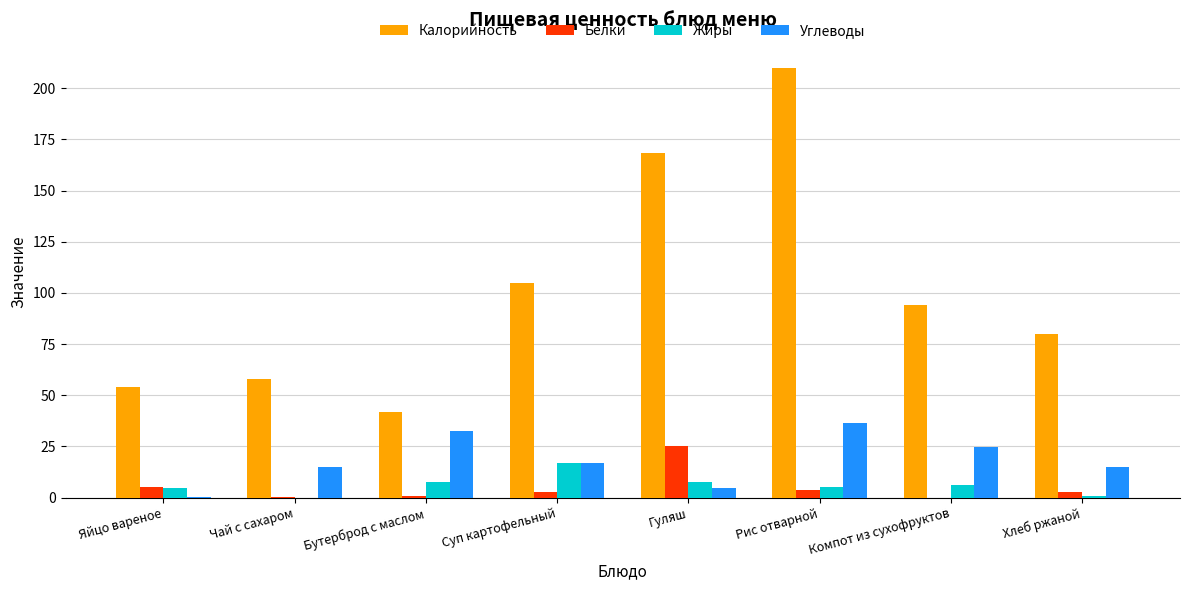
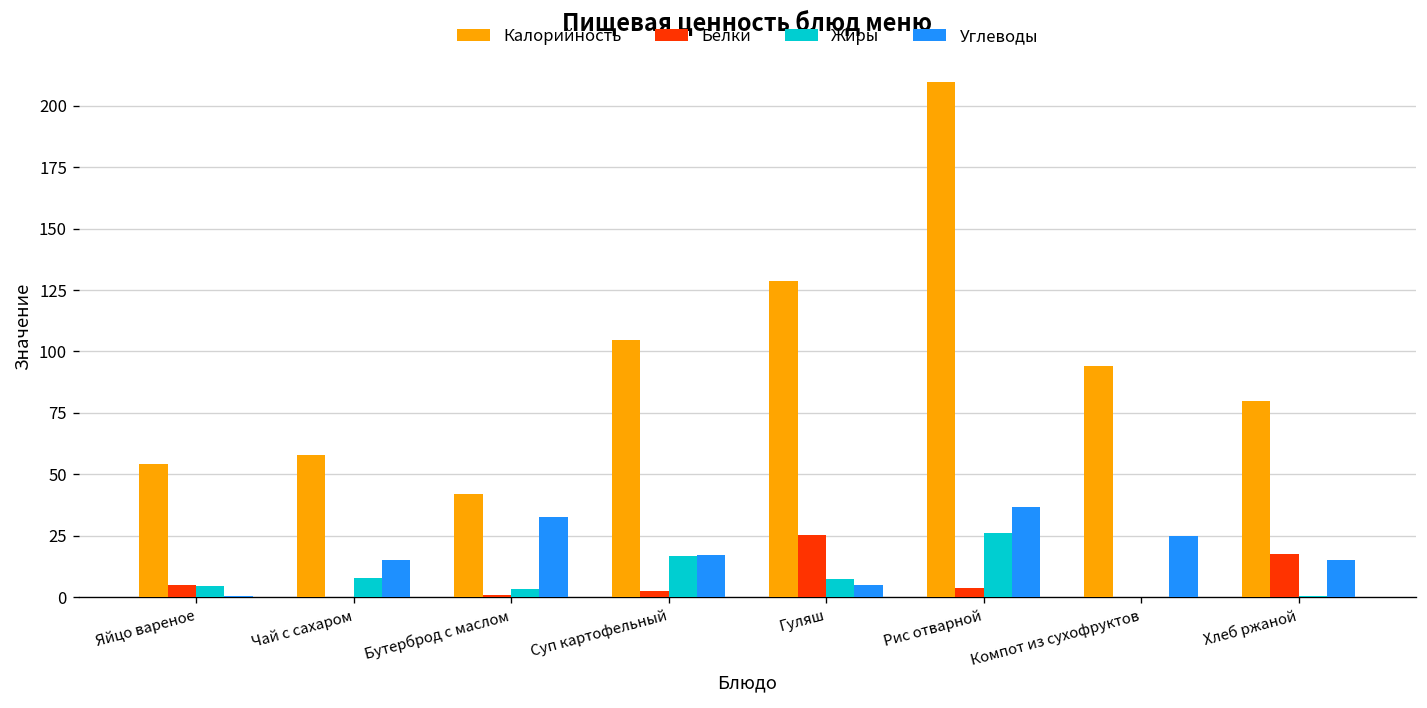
  {
    "Калорийность": {
      "Яйцо вареное": 54,
      "Чай с сахаром": 58,
      "Бутерброд с маслом": 42,
      "Суп картофельный": 105,
-     "Гуляш": 168,
+     "Гуляш": 129,
      "Рис отварной": 210,
      "Компот из сухофруктов": 94,
      "Хлеб ржаной": 80
    },
    "Белки": {
      "Яйцо вареное": 5,
      "Суп картофельный": 3,
      "Гуляш": 25,
      "Рис отварной": 4,
-     "Хлеб ржаной": 3
+     "Хлеб ржаной": 17
    },
    "Жиры": {
      "Яйцо вареное": 5,
-     "Чай с сахаром": 0,
-     "Бутерброд с маслом": 8,
+     "Чай с сахаром": 8,
+     "Бутерброд с маслом": 3,
      "Суп картофельный": 17,
      "Гуляш": 8,
-     "Рис отварной": 5,
-     "Компот из сухофруктов": 6
+     "Рис отварной": 26,
+     "Компот из сухофруктов": 0
    },
    "Углеводы": {
      "Чай с сахаром": 15,
      "Бутерброд с маслом": 33,
      "Суп картофельный": 17,
      "Гуляш": 5,
      "Рис отварной": 37,
      "Компот из сухофруктов": 25,
      "Хлеб ржаной": 15
    }
  }
